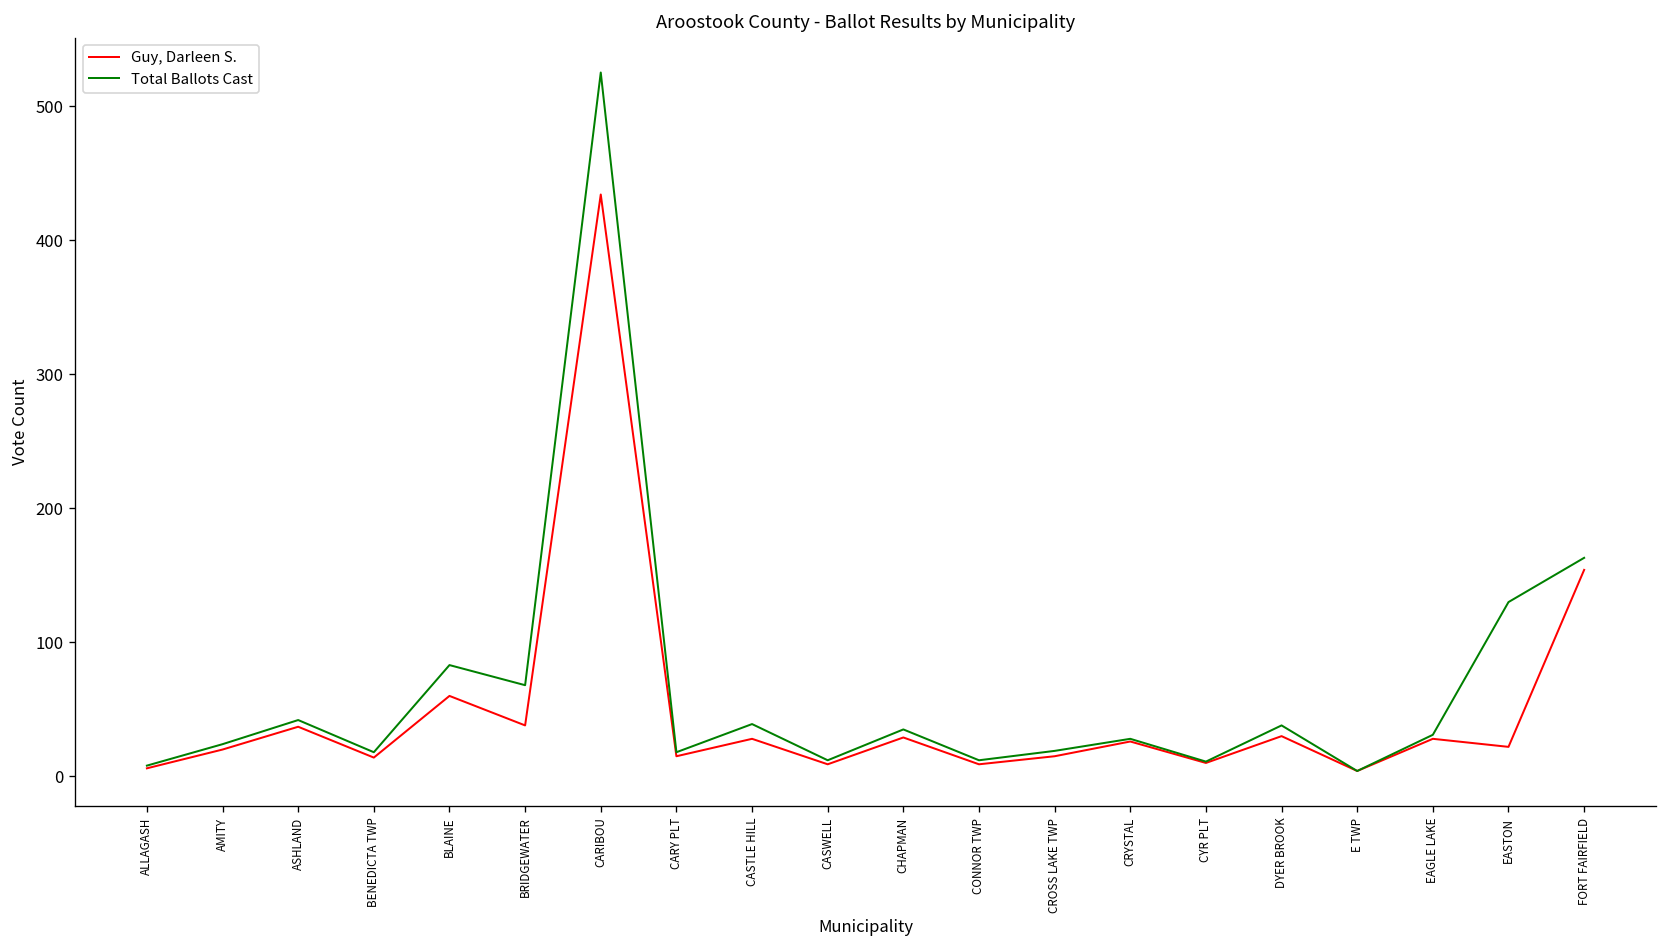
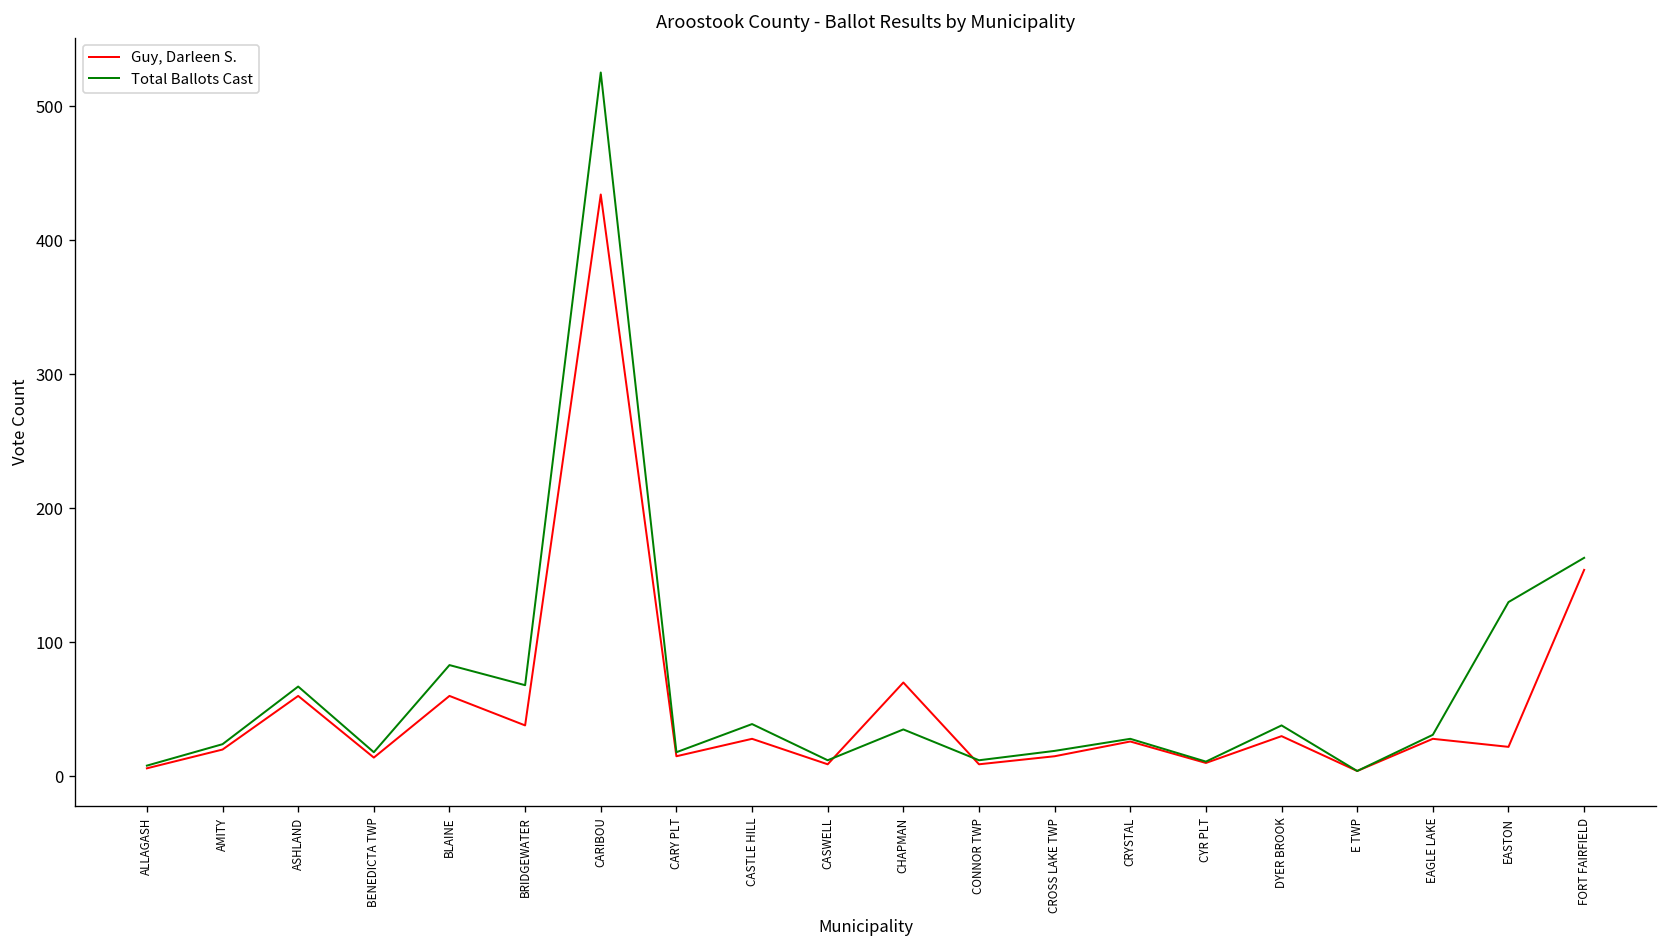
  {
    "Guy, Darleen S.": {
      "AMITY": 20,
-     "ASHLAND": 37,
+     "ASHLAND": 60,
      "BENEDICTA TWP": 14,
      "BLAINE": 60,
      "BRIDGEWATER": 38,
      "CARIBOU": 434,
      "CARY PLT": 15,
      "CASTLE HILL": 28,
      "CASWELL": 9,
-     "CHAPMAN": 29,
+     "CHAPMAN": 70,
      "CONNOR TWP": 9,
      "CROSS LAKE TWP": 15,
      "DYER BROOK": 30,
      "EAGLE LAKE": 28,
      "EASTON": 22,
      "FORT FAIRFIELD": 154
    },
    "Total Ballots Cast": {
      "AMITY": 24,
-     "ASHLAND": 42,
+     "ASHLAND": 67,
      "BENEDICTA TWP": 18,
      "BLAINE": 83,
      "BRIDGEWATER": 68,
      "CARIBOU": 525,
      "CARY PLT": 18,
      "CASTLE HILL": 39,
      "CASWELL": 12,
      "CHAPMAN": 35,
      "CONNOR TWP": 12,
      "CROSS LAKE TWP": 19,
      "DYER BROOK": 38,
      "EAGLE LAKE": 31,
      "EASTON": 130,
      "FORT FAIRFIELD": 163
    }
  }
